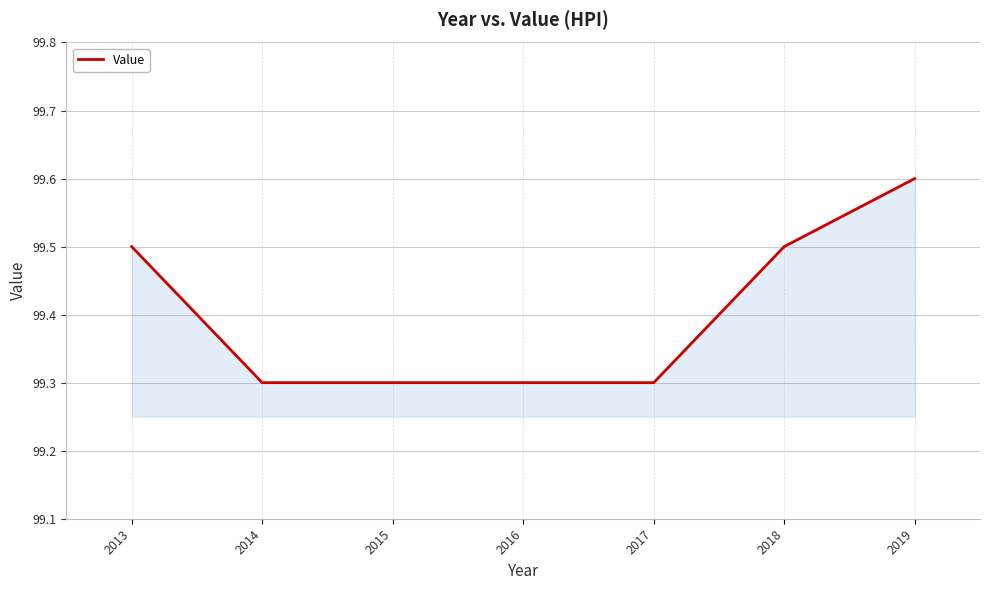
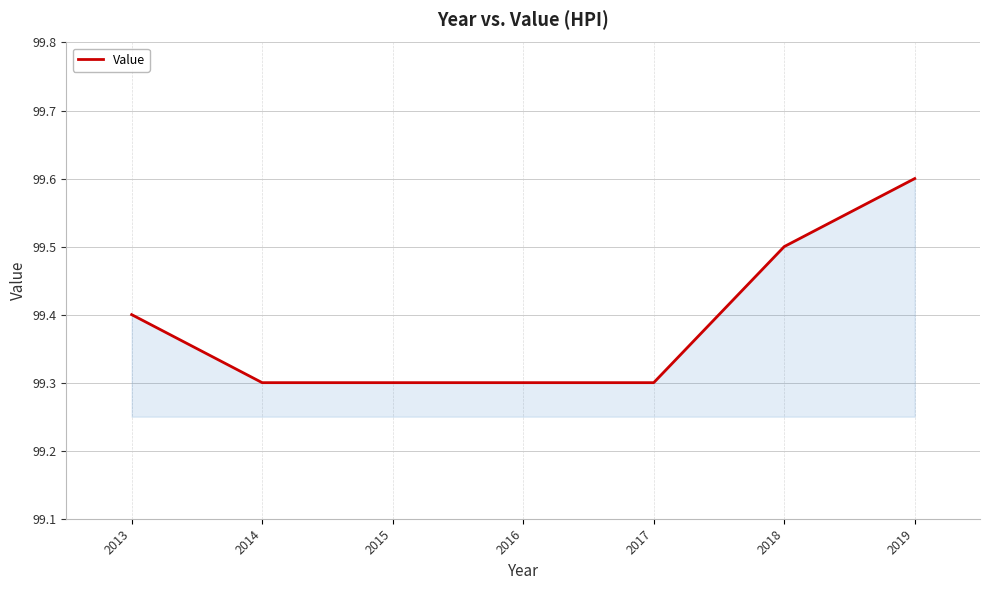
  {
-   "2013": 99.5,
+   "2013": 99.4,
    "2014": 99.3,
    "2015": 99.3,
    "2016": 99.3,
    "2017": 99.3,
    "2018": 99.5,
    "2019": 99.6
  }
